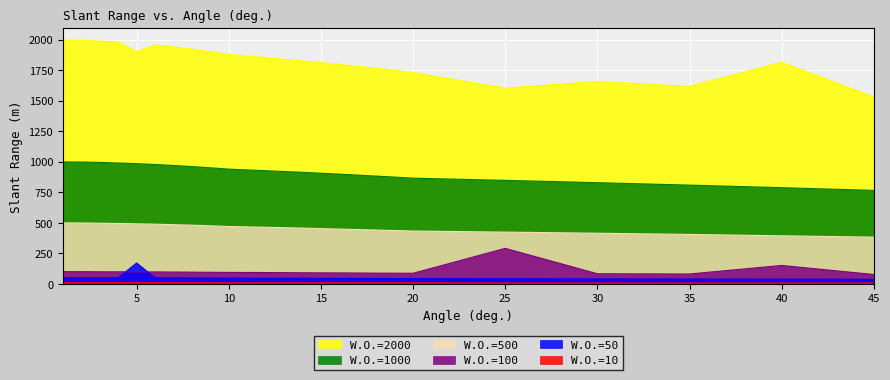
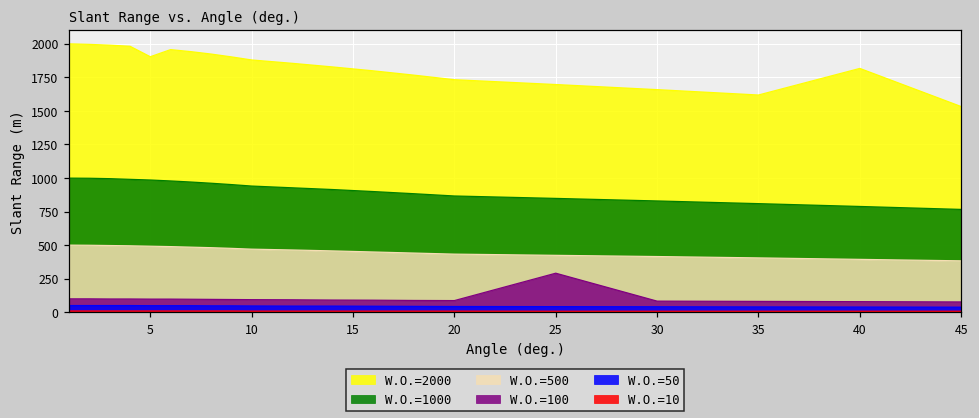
  {
    "W.O.=2000": {
      "5": 1900,
      "10": 1880,
      "20": 1730,
-     "25": 1600,
+     "25": 1700,
      "30": 1660,
      "35": 1620,
      "40": 1820,
      "45": 1530
    },
    "W.O.=1000": {
      "5": 990,
      "10": 940,
      "20": 870,
      "25": 850,
      "30": 830,
      "35": 810,
      "40": 790,
      "45": 770
    },
    "W.O.=500": {
      "5": 490,
      "10": 470,
      "20": 430,
      "25": 420,
      "30": 420,
      "35": 410,
      "40": 390,
      "45": 380
    },
    "W.O.=100": {
      "5": 100,
      "10": 90,
      "20": 90,
      "25": 290,
      "30": 80,
      "35": 80,
-     "40": 150,
+     "40": 80,
      "45": 80
    },
    "W.O.=50": {
-     "5": 170,
+     "5": 50,
      "10": 50,
      "20": 40,
      "25": 40,
      "30": 40,
      "35": 40,
      "40": 40,
      "45": 40
    },
    "W.O.=10": {
      "5": 10,
      "10": 10,
      "20": 10,
      "25": 10,
      "30": 10,
      "35": 10,
      "40": 10,
      "45": 10
    }
  }
